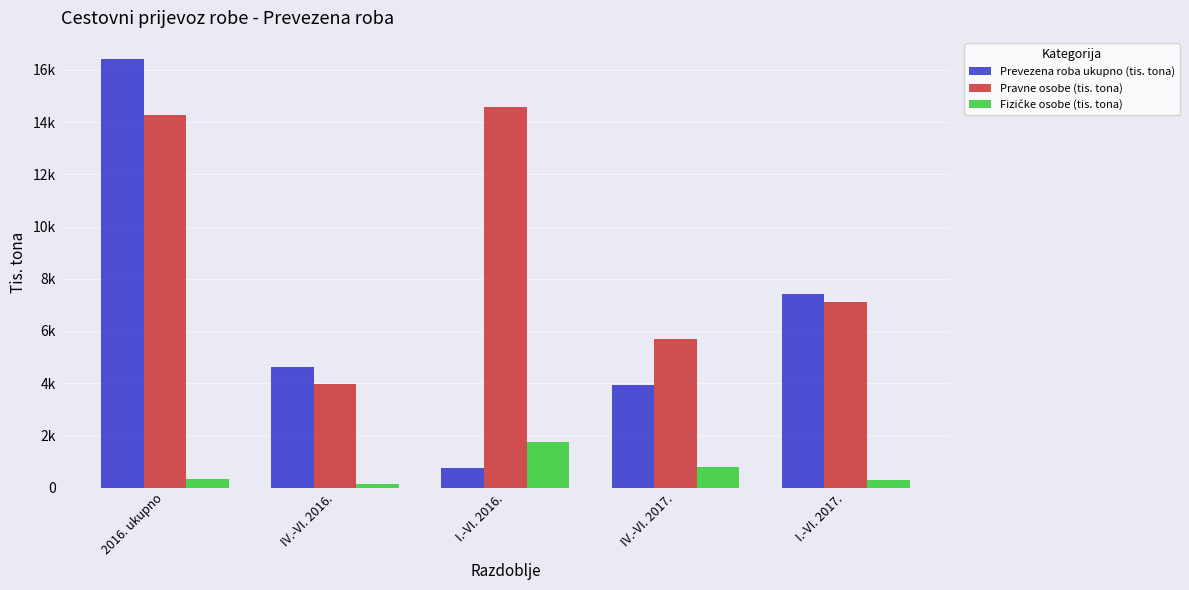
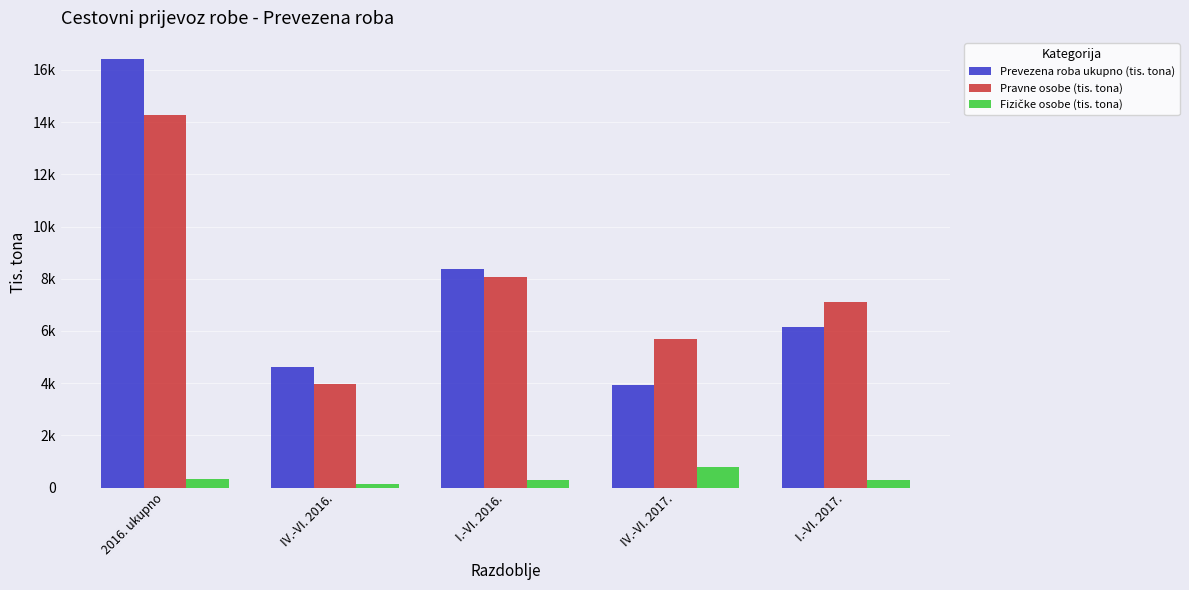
  {
    "Prevezena roba ukupno (tis. tona)": {
      "2016. ukupno": 16400,
      "IV.-VI. 2016.": 4600,
-     "I.-VI. 2016.": 800,
+     "I.-VI. 2016.": 8400,
      "IV.-VI. 2017.": 3900,
-     "I.-VI. 2017.": 7400
+     "I.-VI. 2017.": 6200
    },
    "Pravne osobe (tis. tona)": {
      "2016. ukupno": 14300,
      "IV.-VI. 2016.": 4000,
-     "I.-VI. 2016.": 14600,
+     "I.-VI. 2016.": 8100,
      "IV.-VI. 2017.": 5700,
      "I.-VI. 2017.": 7100
    },
    "Fizičke osobe (tis. tona)": {
      "2016. ukupno": 300,
      "IV.-VI. 2016.": 100,
-     "I.-VI. 2016.": 1800,
+     "I.-VI. 2016.": 300,
      "IV.-VI. 2017.": 800,
      "I.-VI. 2017.": 300
    }
  }
